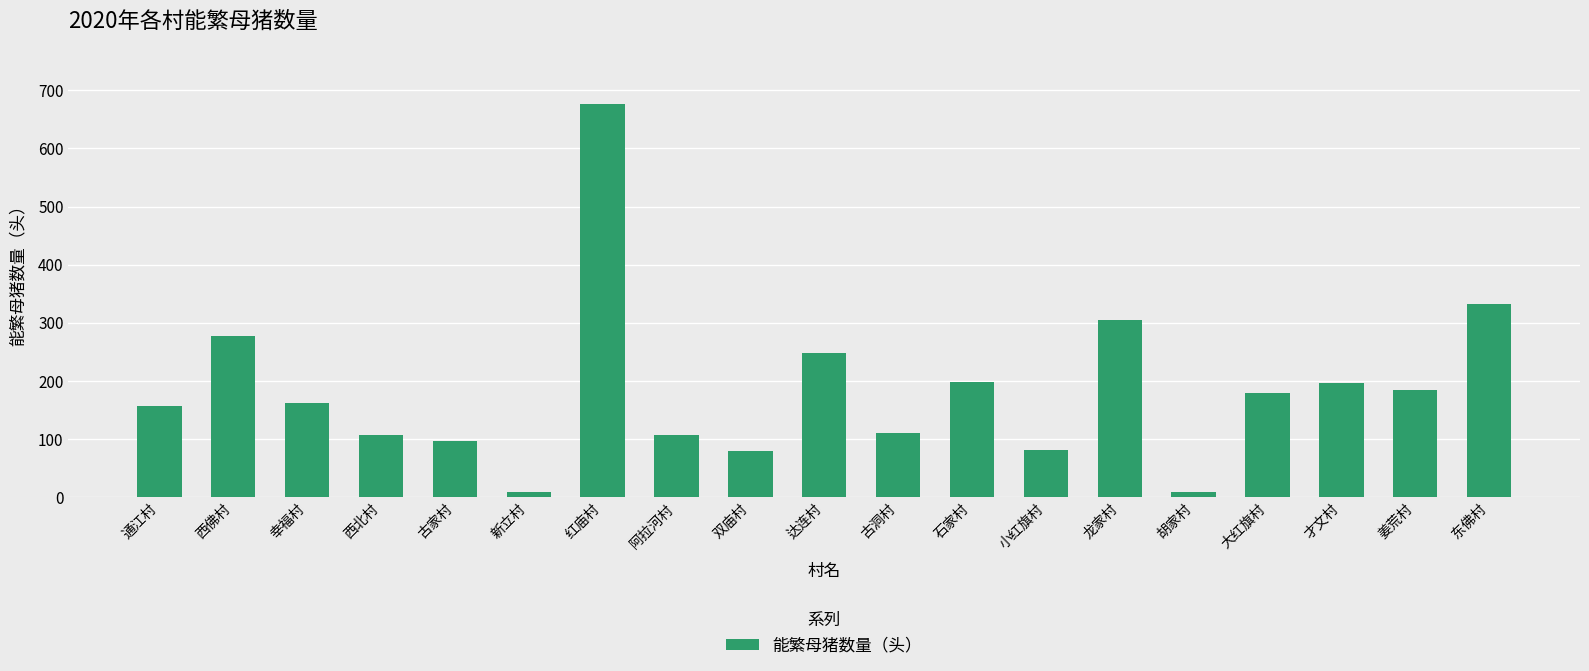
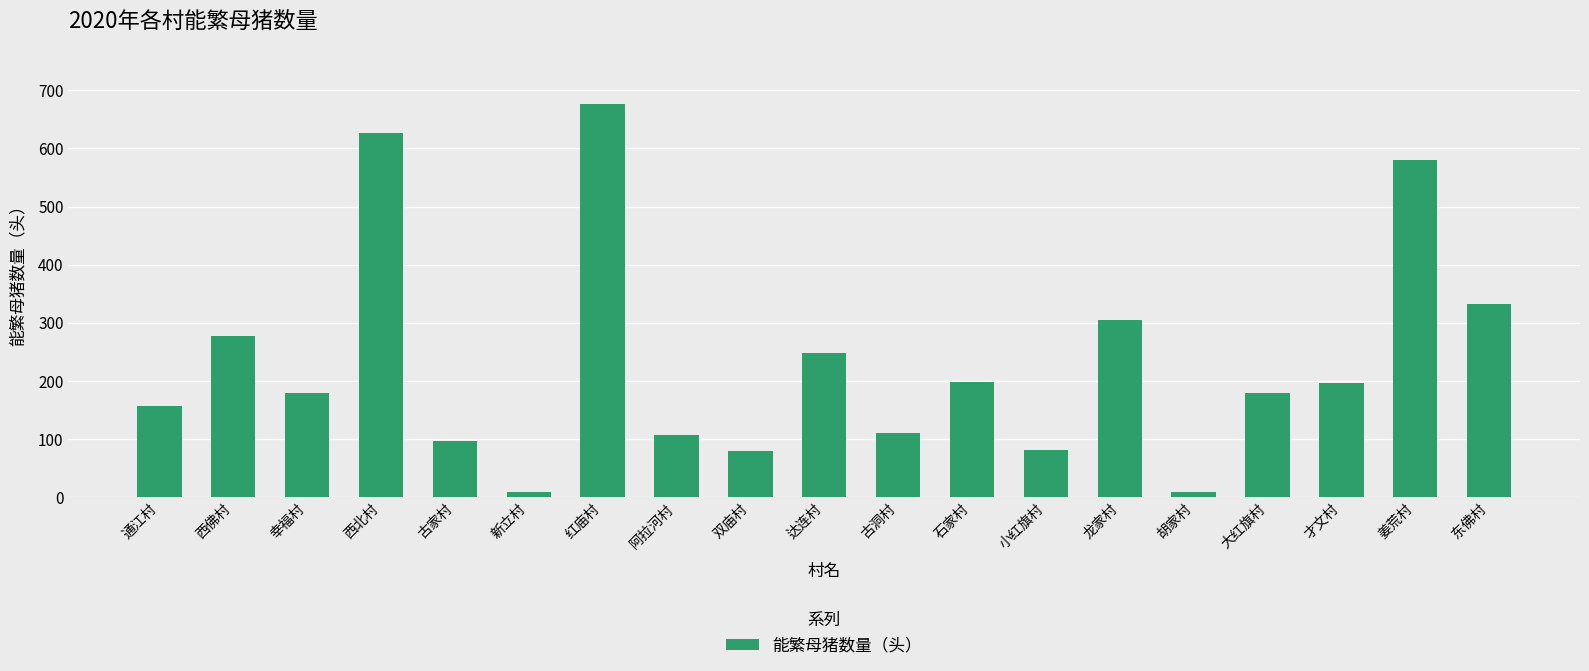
  {
    "通江村": 160,
    "西佛村": 280,
-   "幸福村": 160,
-   "西北村": 110,
+   "幸福村": 180,
+   "西北村": 630,
    "古家村": 100,
    "新立村": 10,
    "红庙村": 680,
    "阿拉河村": 110,
    "双庙村": 80,
    "达连村": 250,
    "古洞村": 110,
    "石家村": 200,
    "小红旗村": 80,
    "龙家村": 310,
    "胡家村": 10,
    "大红旗村": 180,
    "才文村": 200,
-   "姜荒村": 180,
+   "姜荒村": 580,
    "东佛村": 330
  }
